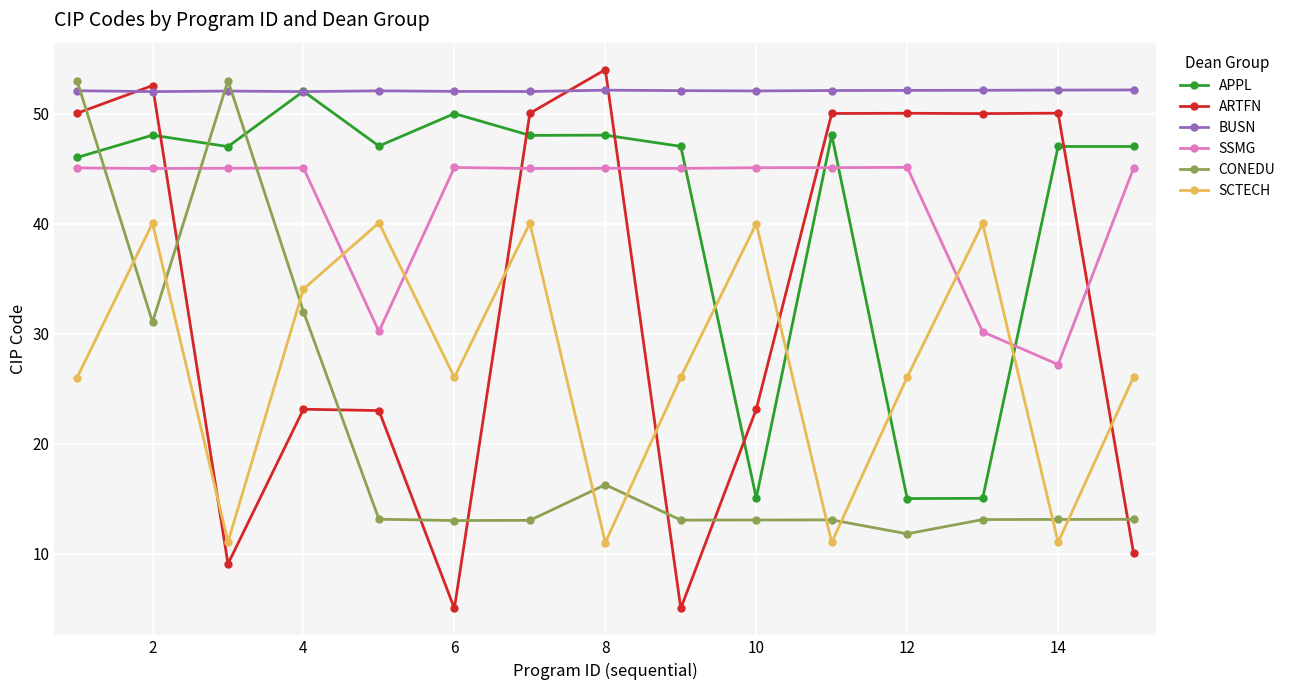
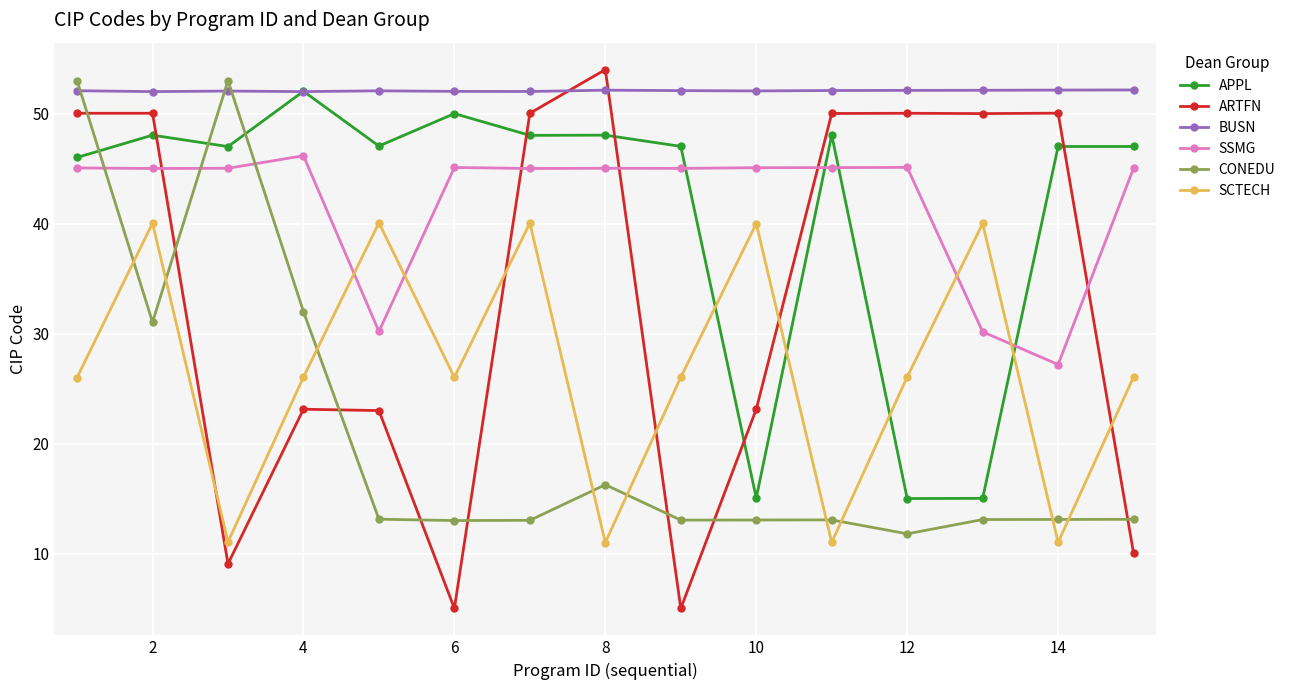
  {
    "APPL": {
      "2": 48.1,
      "6": 50.0,
      "8": 48.1,
      "10": 15.1,
      "12": 15.0,
      "14": 47.0
    },
    "ARTFN": {
-     "2": 52.6,
+     "2": 50.0,
      "4": 23.1,
      "6": 5.0,
      "8": 54.0,
      "10": 23.1,
      "12": 50.0,
      "14": 50.1
    },
    "BUSN": {
      "2": 52.0,
      "6": 52.0,
      "8": 52.1,
      "10": 52.1,
      "12": 52.1,
      "14": 52.2
    },
    "SSMG": {
      "2": 45.0,
-     "4": 45.1,
+     "4": 46.2,
      "6": 45.1,
      "8": 45.0,
      "10": 45.1,
      "12": 45.1,
      "14": 27.2
    },
    "CONEDU": {
      "2": 31.1,
      "4": 32.0,
      "6": 13.0,
      "8": 16.3,
      "10": 13.1,
      "12": 11.8,
      "14": 13.1
    },
    "SCTECH": {
      "2": 40.1,
-     "4": 34.1,
+     "4": 26.1,
      "6": 26.0,
      "8": 11.0,
      "10": 40.0,
      "12": 26.1,
      "14": 11.0
    }
  }
